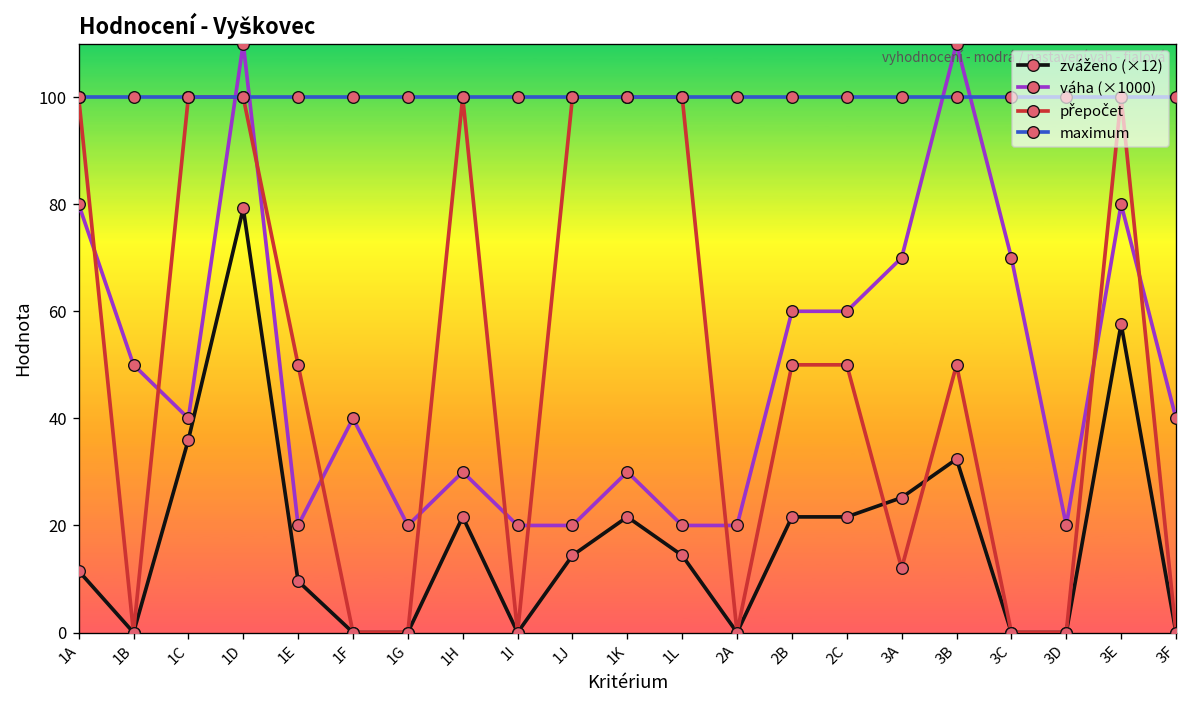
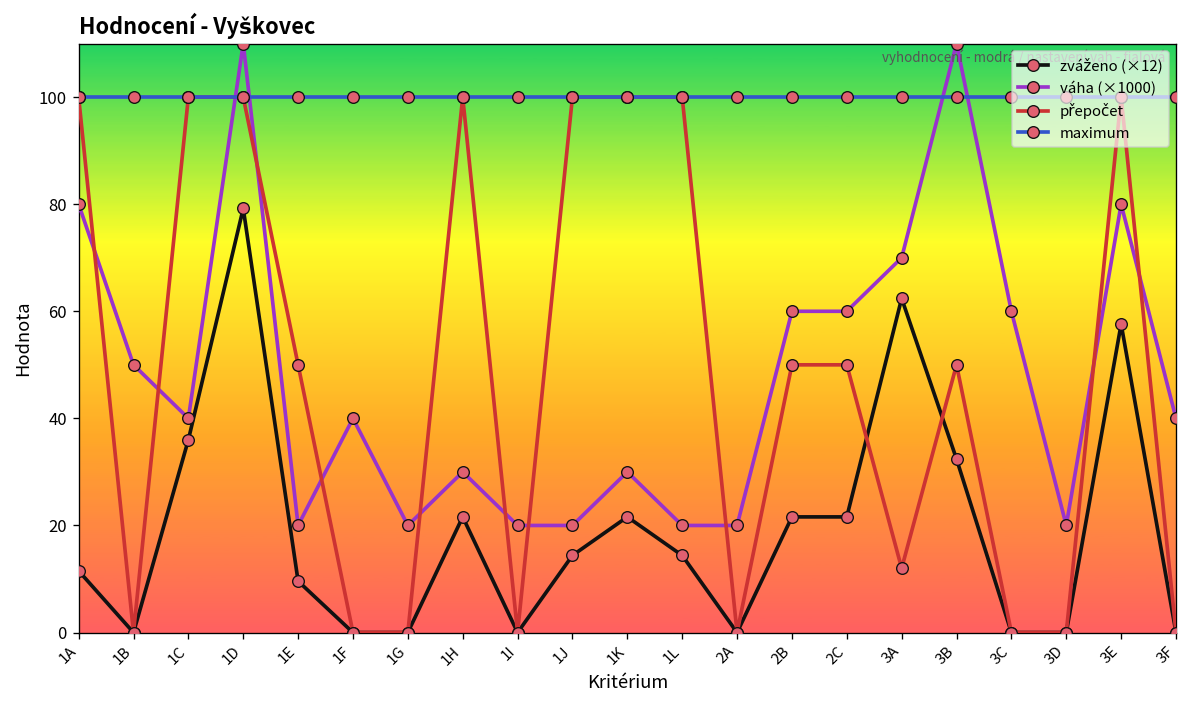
  {
    "zváženo (×12)": {
      "1A": 12,
      "1C": 36,
      "1D": 79,
      "1E": 10,
      "1H": 22,
      "1J": 14,
      "1K": 22,
      "1L": 14,
      "2B": 22,
      "2C": 22,
-     "3A": 25,
+     "3A": 62,
      "3B": 32,
      "3E": 58
    },
    "váha (×1000)": {
      "1A": 80,
      "1B": 50,
      "1C": 40,
      "1D": 110,
      "1E": 20,
      "1F": 40,
      "1G": 20,
      "1H": 30,
      "1I": 20,
      "1J": 20,
      "1K": 30,
      "1L": 20,
      "2A": 20,
      "2B": 60,
      "2C": 60,
      "3A": 70,
      "3B": 110,
-     "3C": 70,
+     "3C": 60,
      "3D": 20,
      "3E": 80,
      "3F": 40
    },
    "přepočet": {
      "1E": 50,
      "2B": 50,
      "2C": 50,
      "3A": 12,
      "3B": 50
    },
    "maximum": {
      "1B": 100,
      "1E": 100,
      "1F": 100,
      "1G": 100,
      "1I": 100,
      "2A": 100,
      "2B": 100,
      "2C": 100,
      "3A": 100,
      "3B": 100,
      "3C": 100,
      "3F": 100
    }
  }
